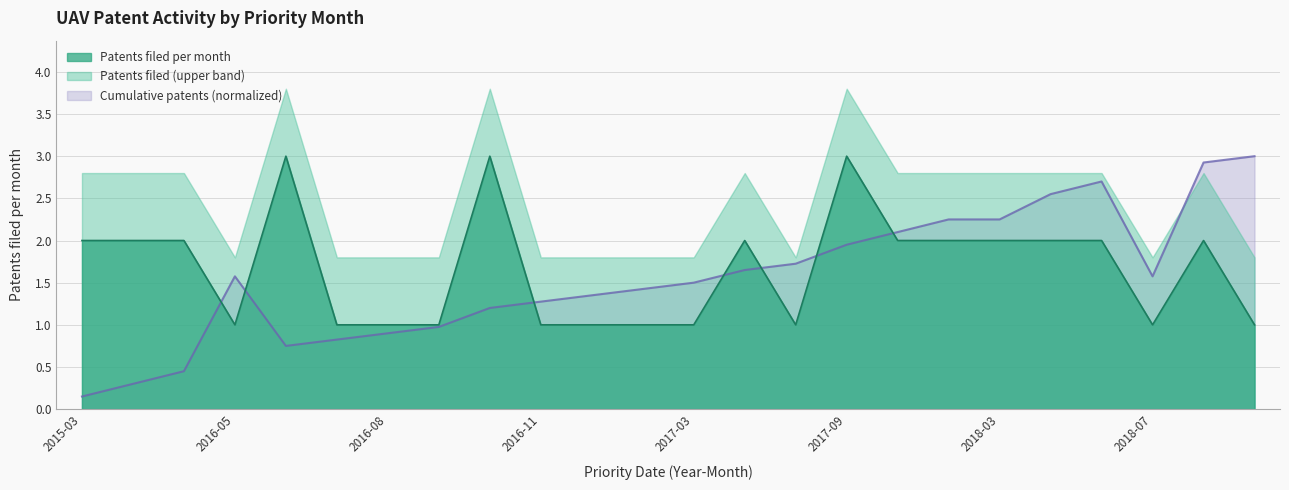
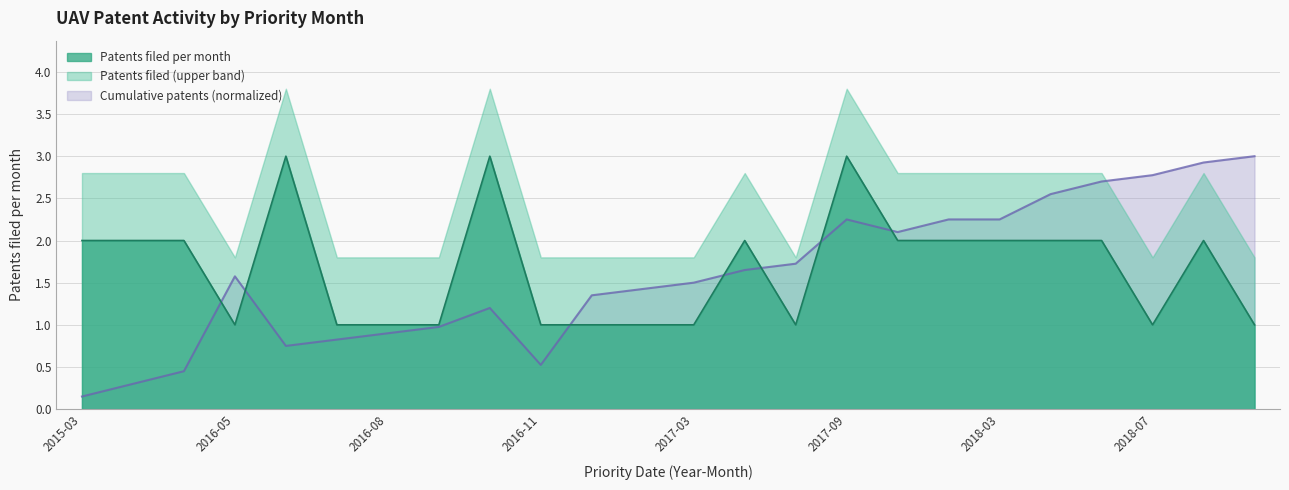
  {
    "Cumulative patents (normalized)": {
      "2015-03": 0.2,
      "2016-05": 1.6,
      "2016-08": 0.9,
-     "2016-11": 1.3,
+     "2016-11": 0.5,
      "2017-03": 1.5,
-     "2017-09": 2.0,
+     "2017-09": 2.3,
      "2018-03": 2.3,
-     "2018-07": 1.6
+     "2018-07": 2.8
    }
  }
